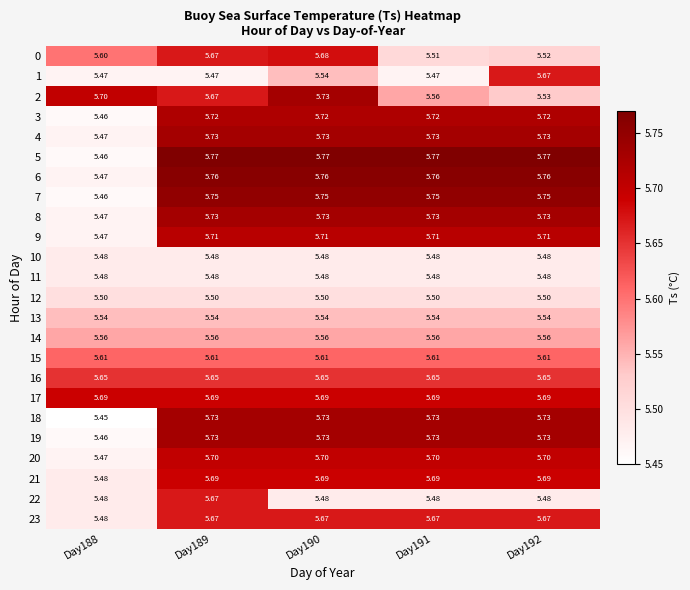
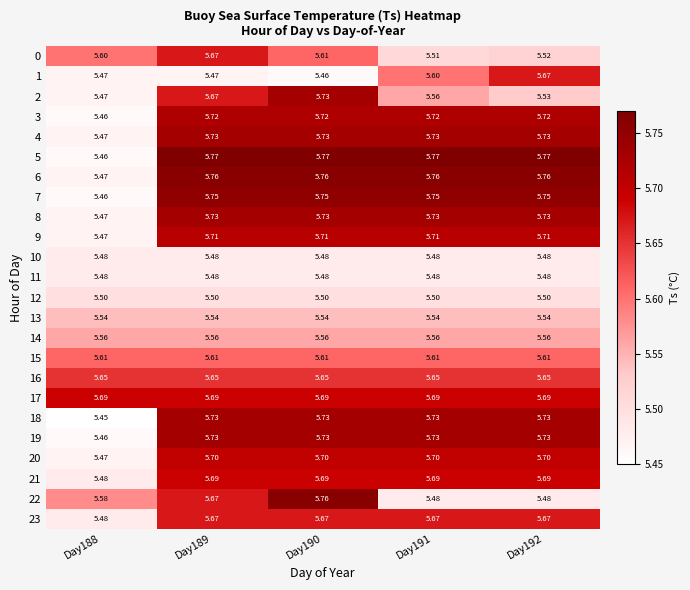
  {
    "0": {
      "Day188": 5.60,
      "Day189": 5.67,
-     "Day190": 5.68,
+     "Day190": 5.61,
      "Day191": 5.51,
      "Day192": 5.52
    },
    "1": {
      "Day188": 5.47,
      "Day189": 5.47,
-     "Day190": 5.54,
-     "Day191": 5.47,
+     "Day190": 5.46,
+     "Day191": 5.60,
      "Day192": 5.67
    },
    "2": {
-     "Day188": 5.70,
+     "Day188": 5.47,
      "Day189": 5.67,
      "Day190": 5.73,
      "Day191": 5.56,
      "Day192": 5.53
    },
    "3": {
      "Day188": 5.46,
      "Day189": 5.72,
      "Day190": 5.72,
      "Day191": 5.72,
      "Day192": 5.72
    },
    "4": {
      "Day188": 5.47,
      "Day189": 5.73,
      "Day190": 5.73,
      "Day191": 5.73,
      "Day192": 5.73
    },
    "5": {
      "Day188": 5.46,
      "Day189": 5.77,
      "Day190": 5.77,
      "Day191": 5.77,
      "Day192": 5.77
    },
    "6": {
      "Day188": 5.47,
      "Day189": 5.76,
      "Day190": 5.76,
      "Day191": 5.76,
      "Day192": 5.76
    },
    "7": {
      "Day188": 5.46,
      "Day189": 5.75,
      "Day190": 5.75,
      "Day191": 5.75,
      "Day192": 5.75
    },
    "8": {
      "Day188": 5.47,
      "Day189": 5.73,
      "Day190": 5.73,
      "Day191": 5.73,
      "Day192": 5.73
    },
    "9": {
      "Day188": 5.47,
      "Day189": 5.71,
      "Day190": 5.71,
      "Day191": 5.71,
      "Day192": 5.71
    },
    "10": {
      "Day188": 5.48,
      "Day189": 5.48,
      "Day190": 5.48,
      "Day191": 5.48,
      "Day192": 5.48
    },
    "11": {
      "Day188": 5.48,
      "Day189": 5.48,
      "Day190": 5.48,
      "Day191": 5.48,
      "Day192": 5.48
    },
    "12": {
      "Day188": 5.50,
      "Day189": 5.50,
      "Day190": 5.50,
      "Day191": 5.50,
      "Day192": 5.50
    },
    "13": {
      "Day188": 5.54,
      "Day189": 5.54,
      "Day190": 5.54,
      "Day191": 5.54,
      "Day192": 5.54
    },
    "14": {
      "Day188": 5.56,
      "Day189": 5.56,
      "Day190": 5.56,
      "Day191": 5.56,
      "Day192": 5.56
    },
    "15": {
      "Day188": 5.61,
      "Day189": 5.61,
      "Day190": 5.61,
      "Day191": 5.61,
      "Day192": 5.61
    },
    "16": {
      "Day188": 5.65,
      "Day189": 5.65,
      "Day190": 5.65,
      "Day191": 5.65,
      "Day192": 5.65
    },
    "17": {
      "Day188": 5.69,
      "Day189": 5.69,
      "Day190": 5.69,
      "Day191": 5.69,
      "Day192": 5.69
    },
    "18": {
      "Day188": 5.45,
      "Day189": 5.73,
      "Day190": 5.73,
      "Day191": 5.73,
      "Day192": 5.73
    },
    "19": {
      "Day188": 5.46,
      "Day189": 5.73,
      "Day190": 5.73,
      "Day191": 5.73,
      "Day192": 5.73
    },
    "20": {
      "Day188": 5.47,
      "Day189": 5.70,
      "Day190": 5.70,
      "Day191": 5.70,
      "Day192": 5.70
    },
    "21": {
      "Day188": 5.48,
      "Day189": 5.69,
      "Day190": 5.69,
      "Day191": 5.69,
      "Day192": 5.69
    },
    "22": {
-     "Day188": 5.48,
+     "Day188": 5.58,
      "Day189": 5.67,
-     "Day190": 5.48,
+     "Day190": 5.76,
      "Day191": 5.48,
      "Day192": 5.48
    },
    "23": {
      "Day188": 5.48,
      "Day189": 5.67,
      "Day190": 5.67,
      "Day191": 5.67,
      "Day192": 5.67
    }
  }
